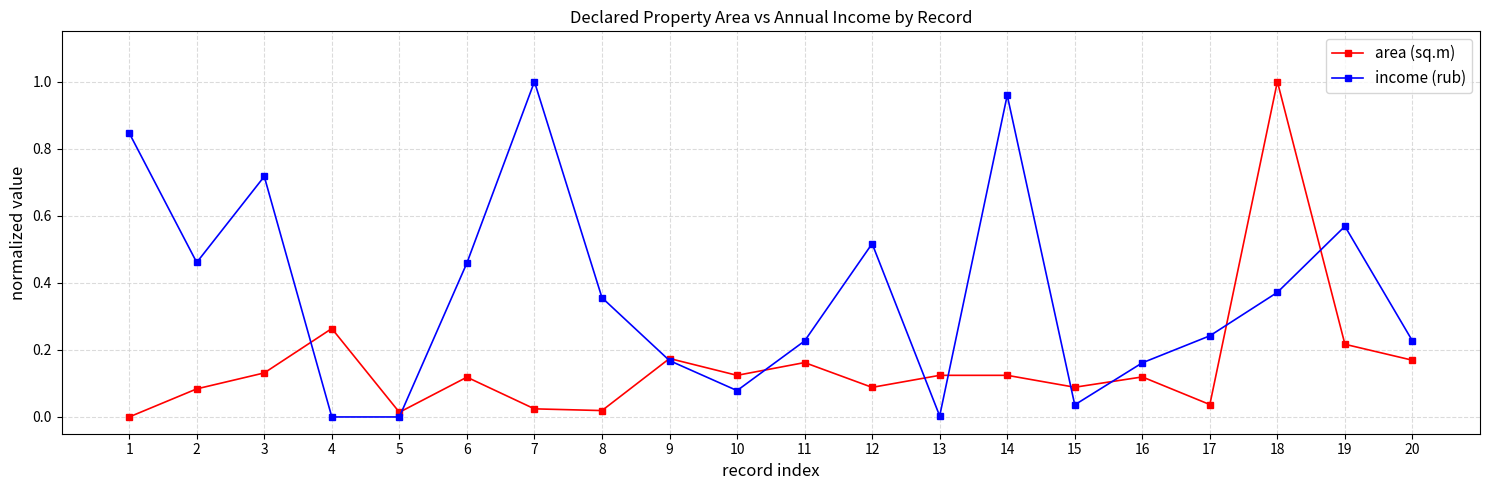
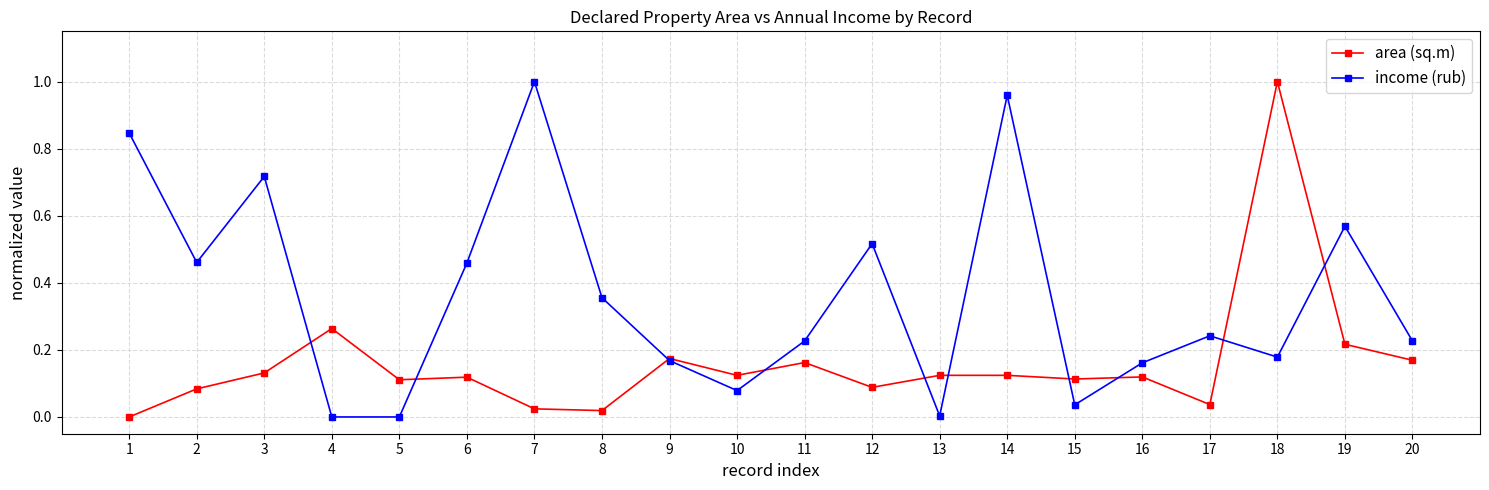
  {
    "area (sq.m)": {
      "1": 0.00,
      "2": 0.08,
      "3": 0.13,
      "4": 0.26,
-     "5": 0.01,
+     "5": 0.11,
      "6": 0.12,
      "7": 0.02,
      "8": 0.02,
      "10": 0.12,
      "11": 0.16,
      "12": 0.09,
      "13": 0.12,
      "14": 0.12,
-     "15": 0.09,
+     "15": 0.11,
      "16": 0.12,
      "17": 0.04,
      "18": 1.00,
      "19": 0.22,
      "20": 0.17
    },
    "income (rub)": {
      "1": 0.85,
      "2": 0.46,
      "3": 0.72,
      "4": 0.00,
      "5": 0.00,
      "6": 0.46,
      "7": 1.00,
      "8": 0.36,
      "10": 0.08,
      "11": 0.23,
      "12": 0.52,
      "13": 0.00,
      "14": 0.96,
      "15": 0.04,
      "16": 0.16,
      "17": 0.24,
-     "18": 0.37,
+     "18": 0.18,
      "19": 0.57,
      "20": 0.23
    }
  }
